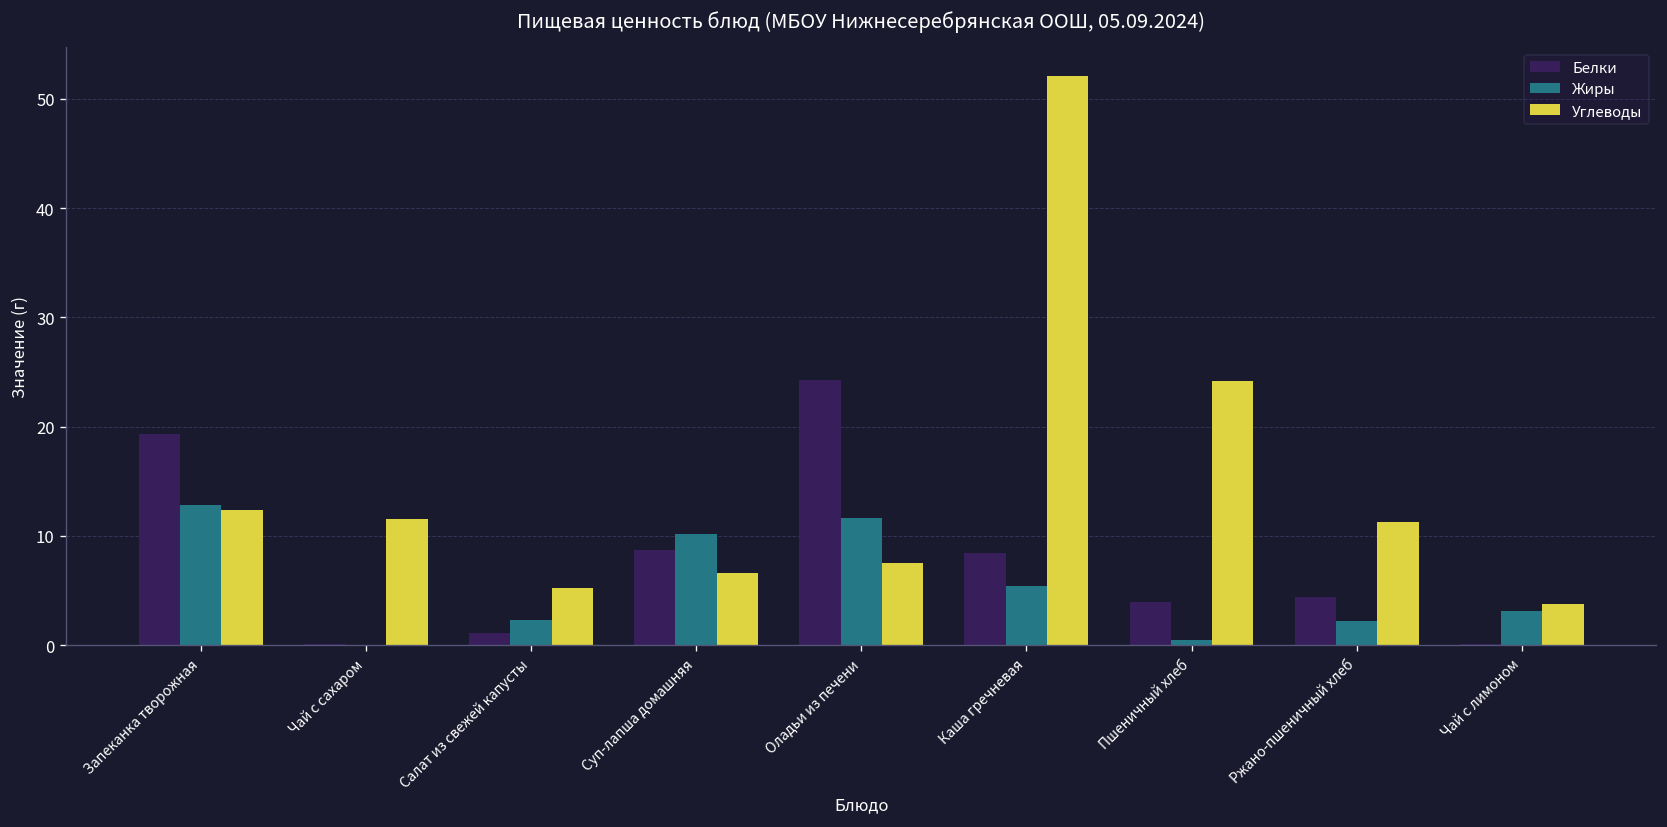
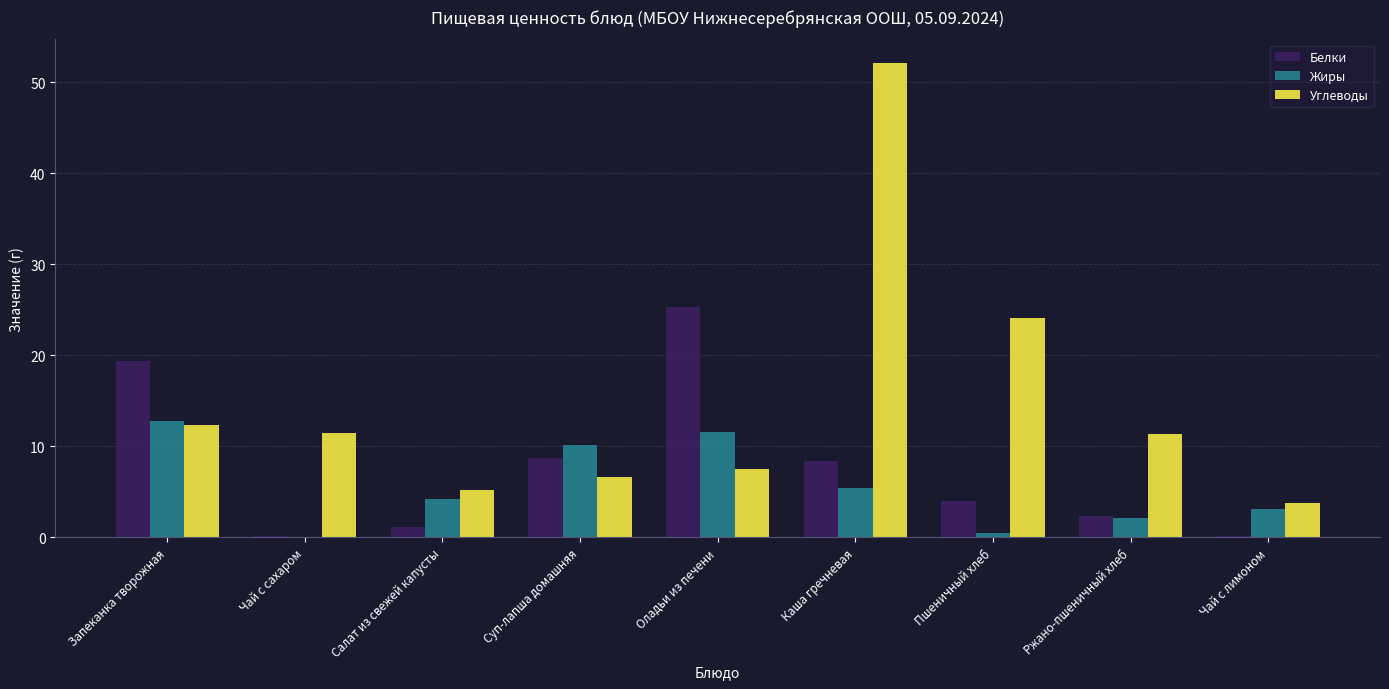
  {
    "Белки": {
      "Запеканка творожная": 19,
      "Салат из свежей капусты": 1,
      "Суп-лапша домашняя": 9,
-     "Оладьи из печени": 24,
+     "Оладьи из печени": 25,
      "Каша гречневая": 8,
      "Пшеничный хлеб": 4,
-     "Ржано-пшеничный хлеб": 4
+     "Ржано-пшеничный хлеб": 2
    },
    "Жиры": {
      "Запеканка творожная": 13,
-     "Салат из свежей капусты": 2,
+     "Салат из свежей капусты": 4,
      "Суп-лапша домашняя": 10,
      "Оладьи из печени": 12,
      "Каша гречневая": 5,
      "Пшеничный хлеб": 1,
      "Ржано-пшеничный хлеб": 2,
      "Чай с лимоном": 3
    },
    "Углеводы": {
      "Запеканка творожная": 12,
      "Чай с сахаром": 12,
      "Салат из свежей капусты": 5,
      "Суп-лапша домашняя": 7,
      "Оладьи из печени": 7,
      "Каша гречневая": 52,
      "Пшеничный хлеб": 24,
      "Ржано-пшеничный хлеб": 11,
      "Чай с лимоном": 4
    }
  }
